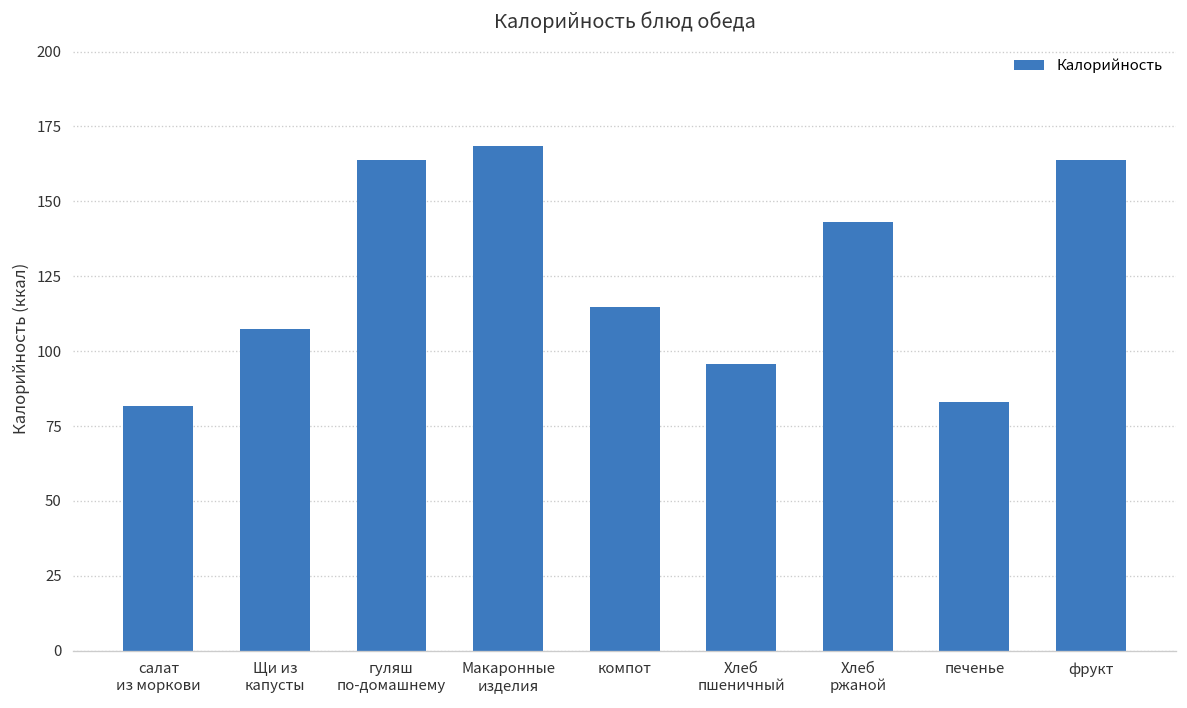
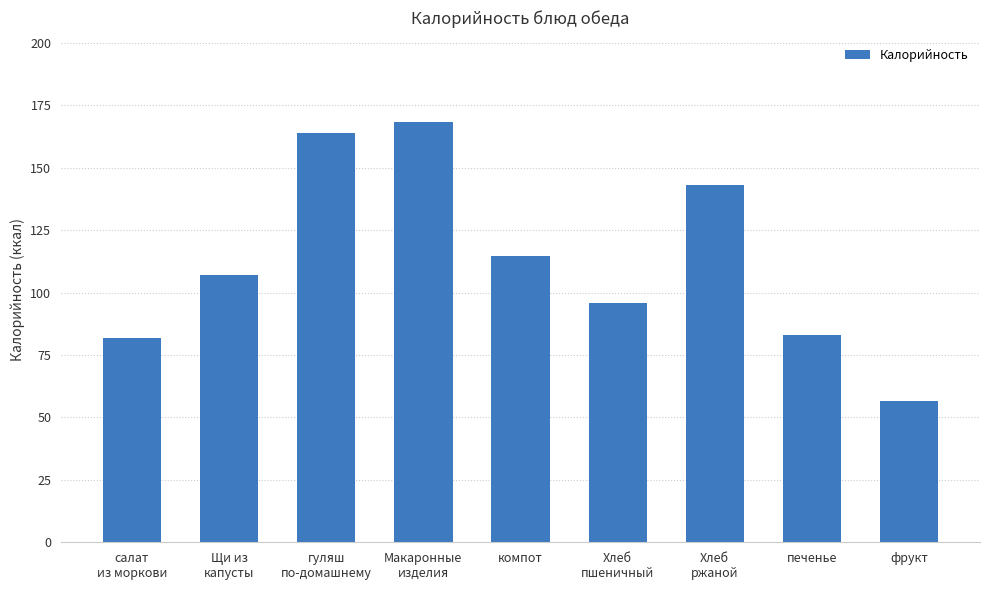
  {
    "салат из моркови": 82,
    "Щи из капусты": 107,
    "гуляш по-домашнему": 164,
    "Макаронные изделия": 168,
    "компот": 115,
    "Хлеб пшеничный": 96,
    "Хлеб ржаной": 143,
    "печенье": 83,
-   "фрукт": 164
+   "фрукт": 56
  }
